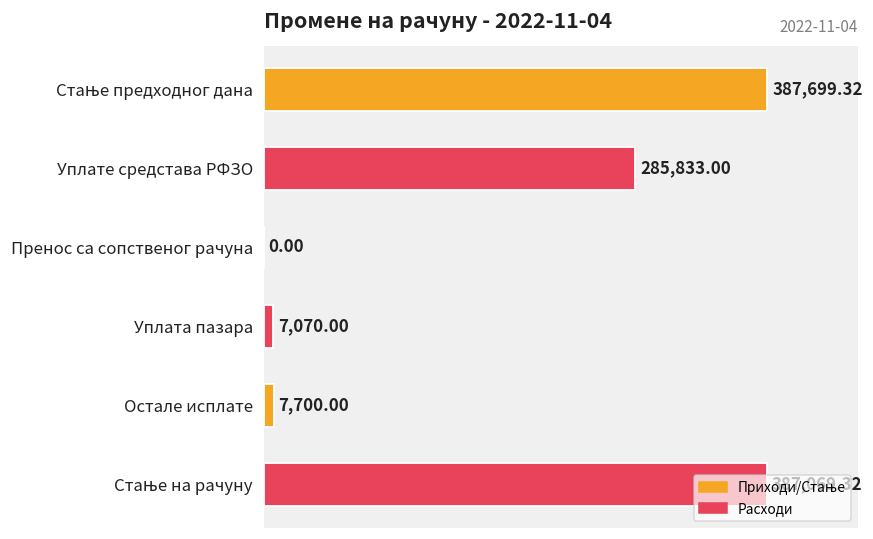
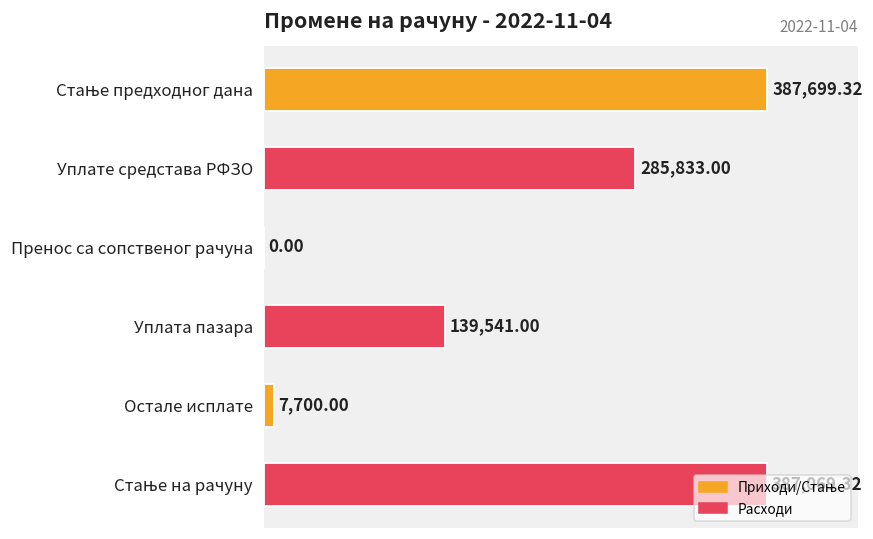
  {
    "Стање предходног дана": "387,699.32",
    "Уплате средстава РФЗО": "285,833.00",
    "Пренос са сопственог рачуна": "0.00",
-   "Уплата пазара": "7,070.00",
+   "Уплата пазара": "139,541.00",
    "Остале исплате": "7,700.00"
  }
